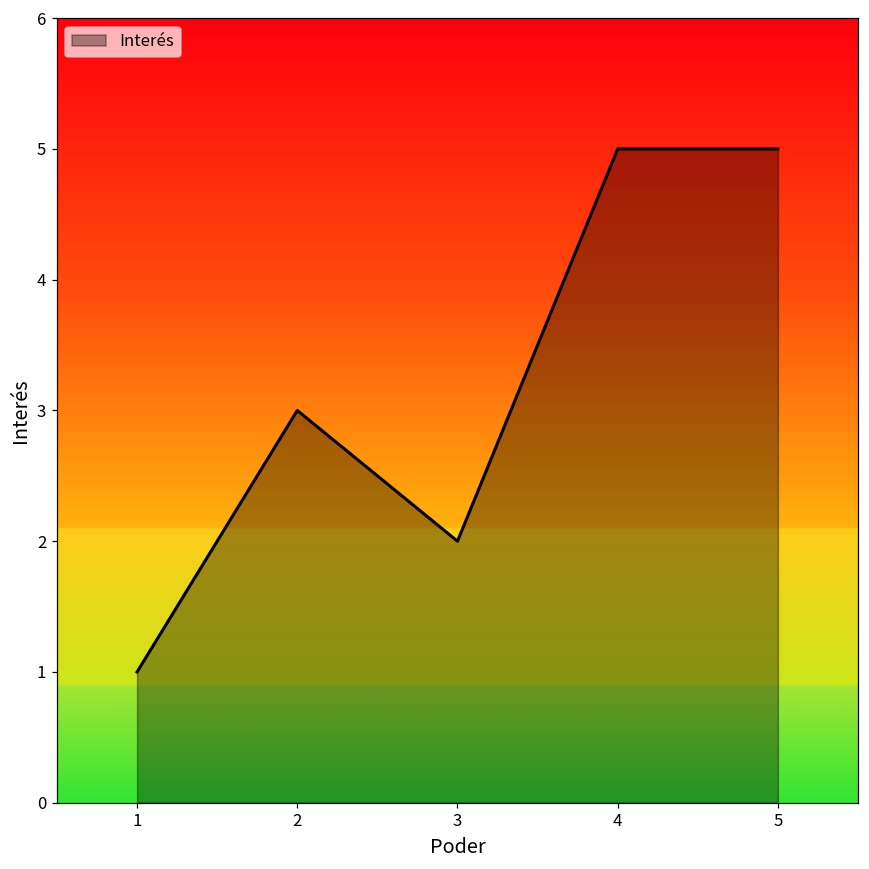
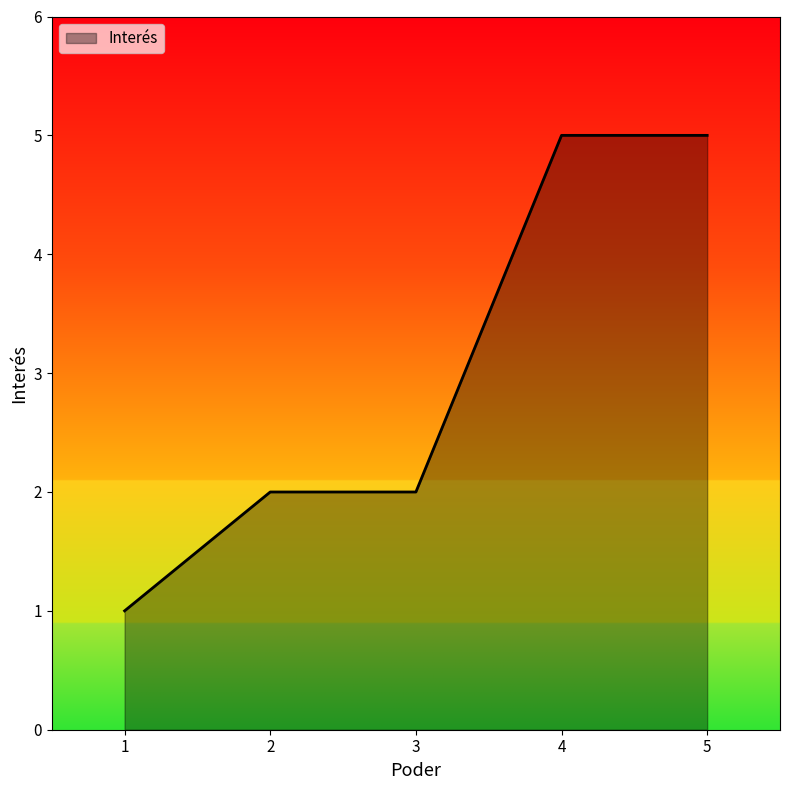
  {
    "1": 1,
-   "2": 3,
+   "2": 2,
    "3": 2,
    "4": 5,
    "5": 5
  }
